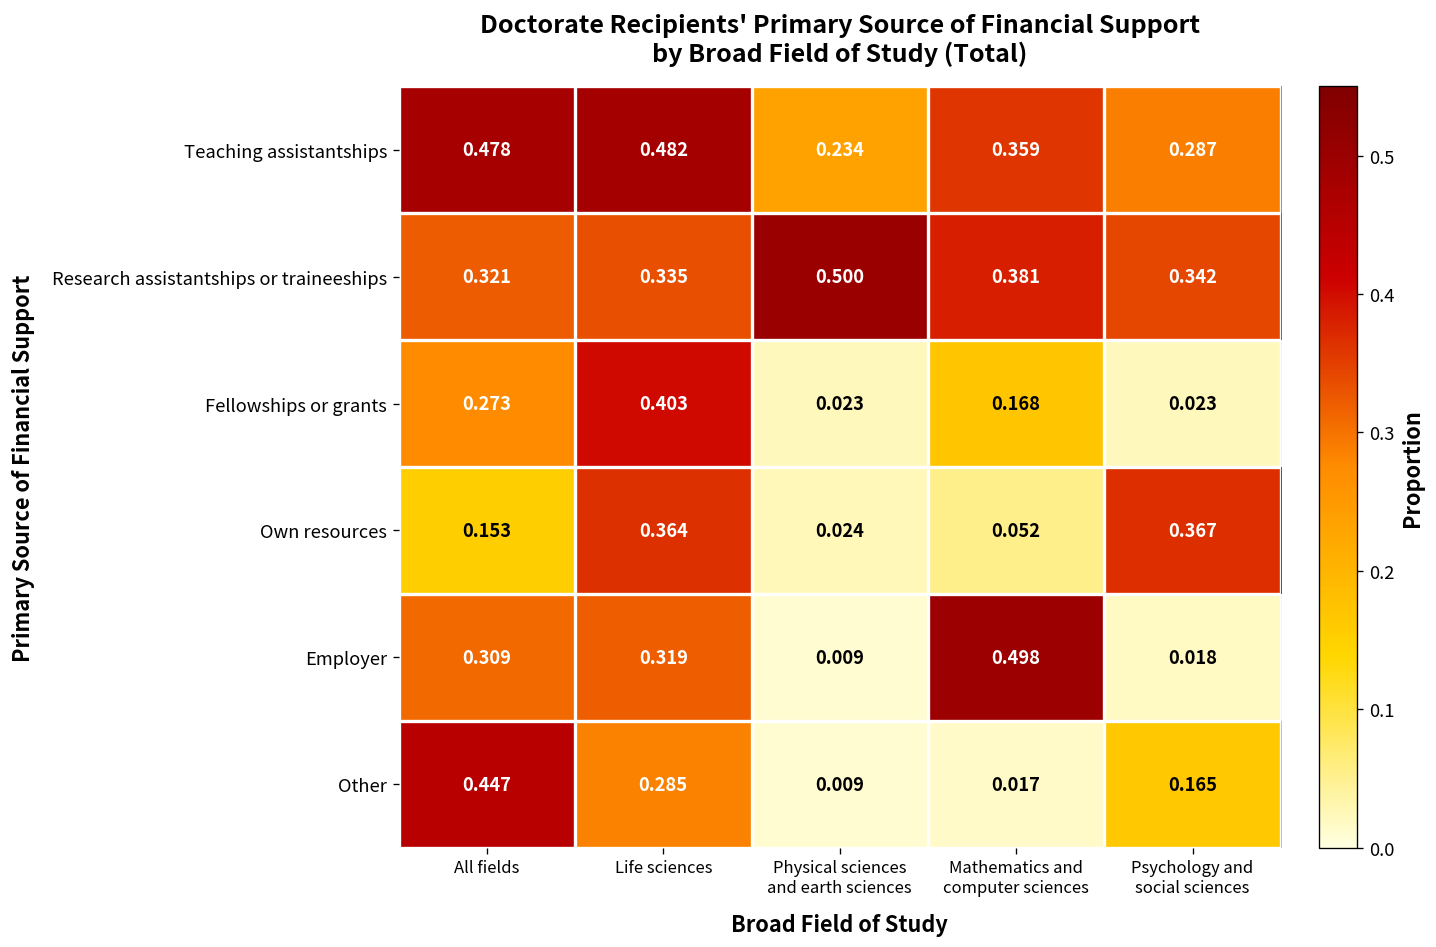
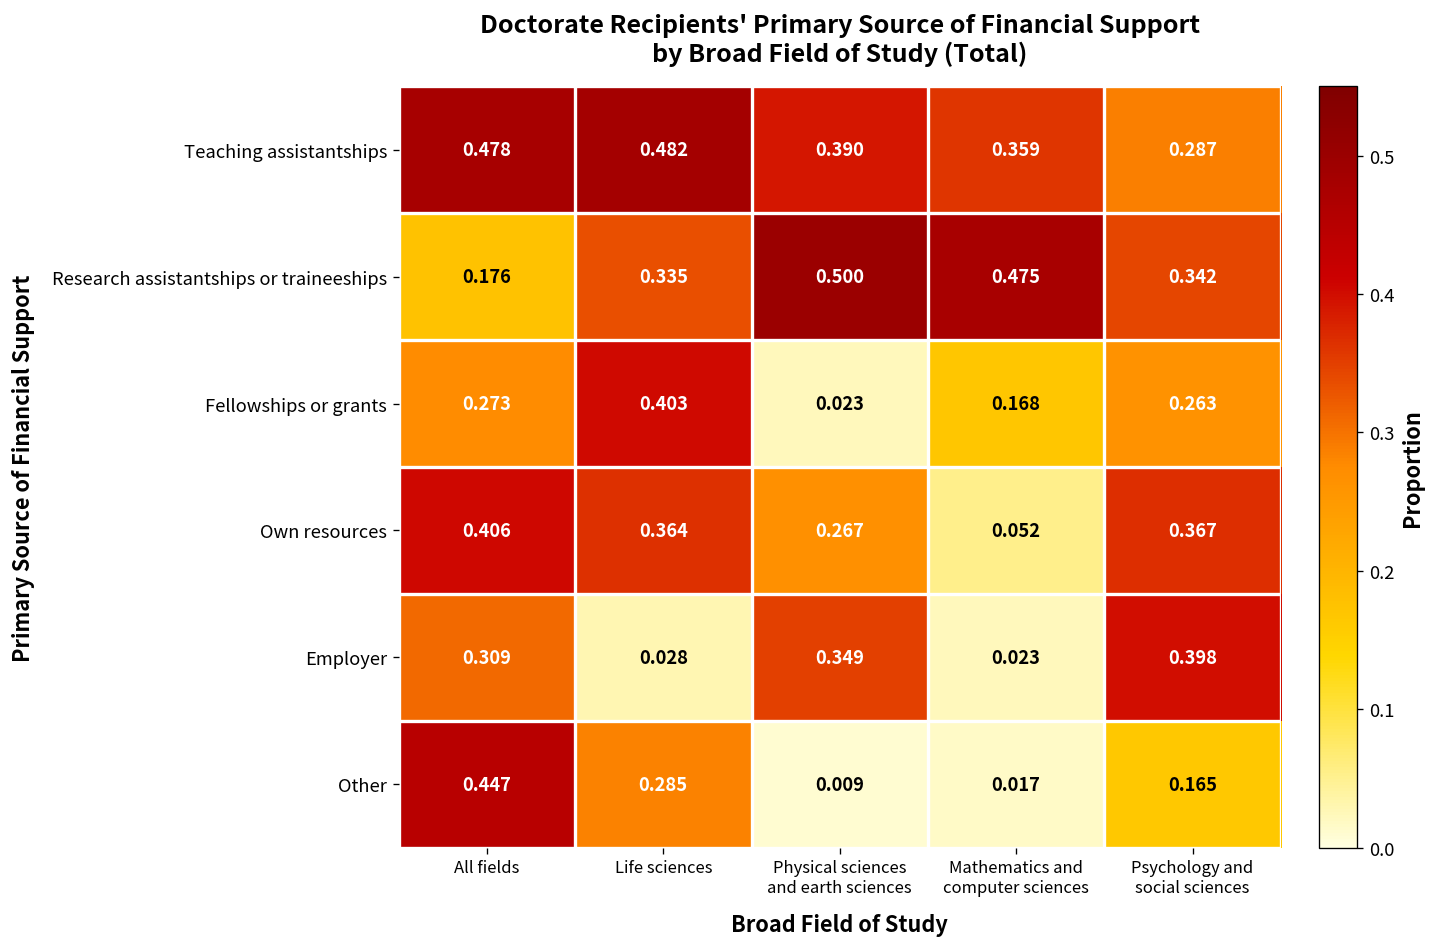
  {
    "Teaching assistantships": {
      "All fields": 0.478,
      "Life sciences": 0.482,
-     "Physical sciences and earth sciences": 0.234,
+     "Physical sciences and earth sciences": 0.390,
      "Mathematics and computer sciences": 0.359,
      "Psychology and social sciences": 0.287
    },
    "Research assistantships or traineeships": {
-     "All fields": 0.321,
+     "All fields": 0.176,
      "Life sciences": 0.335,
      "Physical sciences and earth sciences": 0.500,
-     "Mathematics and computer sciences": 0.381,
+     "Mathematics and computer sciences": 0.475,
      "Psychology and social sciences": 0.342
    },
    "Fellowships or grants": {
      "All fields": 0.273,
      "Life sciences": 0.403,
      "Physical sciences and earth sciences": 0.023,
      "Mathematics and computer sciences": 0.168,
-     "Psychology and social sciences": 0.023
+     "Psychology and social sciences": 0.263
    },
    "Own resources": {
-     "All fields": 0.153,
+     "All fields": 0.406,
      "Life sciences": 0.364,
-     "Physical sciences and earth sciences": 0.024,
+     "Physical sciences and earth sciences": 0.267,
      "Mathematics and computer sciences": 0.052,
      "Psychology and social sciences": 0.367
    },
    "Employer": {
      "All fields": 0.309,
-     "Life sciences": 0.319,
-     "Physical sciences and earth sciences": 0.009,
-     "Mathematics and computer sciences": 0.498,
-     "Psychology and social sciences": 0.018
+     "Life sciences": 0.028,
+     "Physical sciences and earth sciences": 0.349,
+     "Mathematics and computer sciences": 0.023,
+     "Psychology and social sciences": 0.398
    },
    "Other": {
      "All fields": 0.447,
      "Life sciences": 0.285,
      "Physical sciences and earth sciences": 0.009,
      "Mathematics and computer sciences": 0.017,
      "Psychology and social sciences": 0.165
    }
  }
